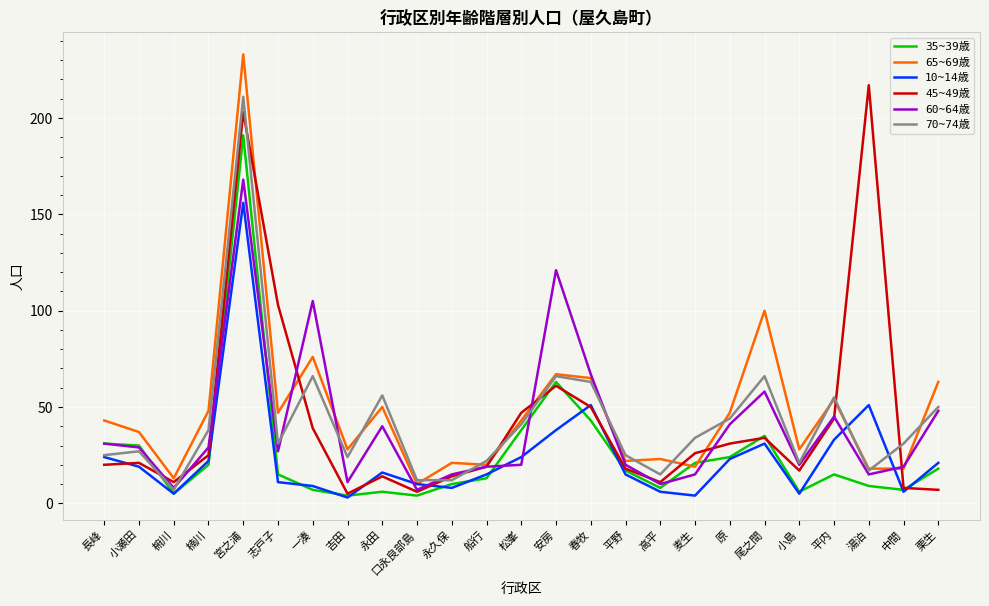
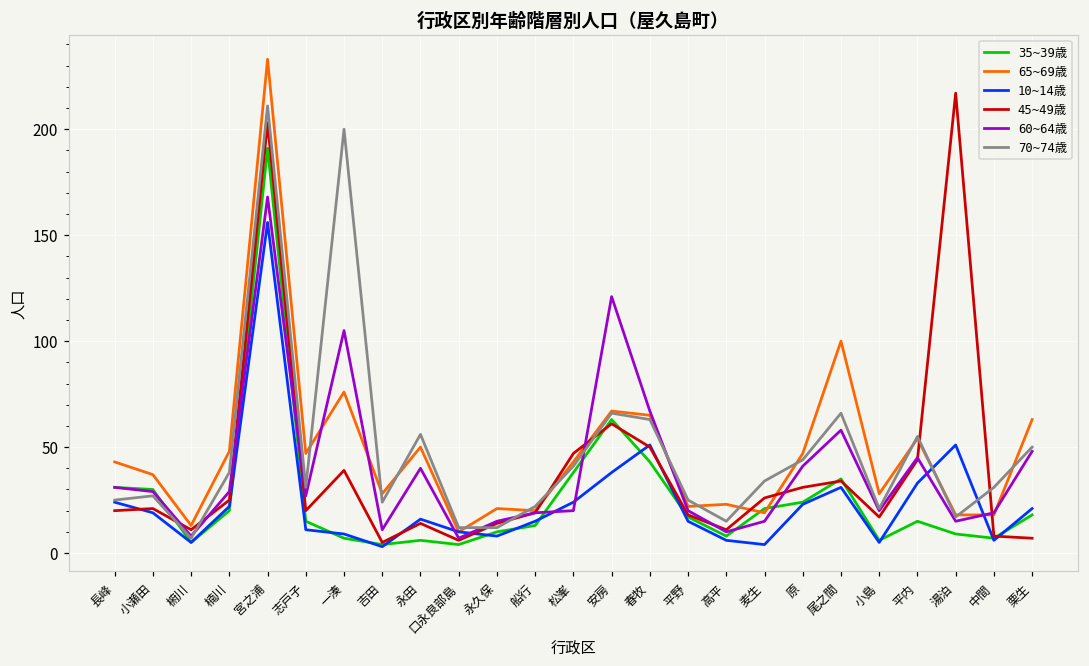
  {
    "35~39歳": {
      "楠川": 20,
      "宮之浦": 191,
      "志戸子": 15,
      "一湊": 7,
      "永田": 6,
      "口永良部島": 4,
      "永久保": 10,
      "船行": 13,
      "松峯": 38,
      "安房": 63,
      "春牧": 43,
      "高平": 8,
      "麦生": 21,
      "平内": 15,
      "湯泊": 9,
      "栗生": 18
    },
    "65~69歳": {
      "長峰": 43,
      "小瀬田": 37,
      "椨川": 13,
      "楠川": 48,
      "宮之浦": 233,
      "志戸子": 47,
      "一湊": 76,
      "吉田": 28,
      "永田": 50,
      "永久保": 21,
      "松峯": 43,
      "春牧": 65,
      "平野": 22,
      "高平": 23,
      "麦生": 19,
      "原": 47,
      "尾之間": 100,
      "小島": 28,
      "栗生": 63
    },
    "10~14歳": {
      "小瀬田": 19,
      "楠川": 22,
      "宮之浦": 156,
      "志戸子": 11,
      "一湊": 9,
      "永田": 16,
      "永久保": 8,
      "船行": 15,
      "松峯": 24,
      "安房": 38,
      "平野": 15,
      "高平": 6,
      "麦生": 4,
      "尾之間": 31,
      "平内": 33,
      "湯泊": 51,
      "栗生": 21
    },
    "45~49歳": {
      "長峰": 20,
      "小瀬田": 21,
      "椨川": 11,
      "楠川": 25,
      "宮之浦": 203,
-     "志戸子": 103,
+     "志戸子": 20,
      "一湊": 39,
      "永田": 14,
      "松峯": 47,
      "安房": 61,
      "麦生": 26,
      "原": 31,
      "小島": 17,
      "湯泊": 217,
      "栗生": 7
    },
    "60~64歳": {
      "楠川": 29,
      "宮之浦": 168,
      "志戸子": 27,
      "一湊": 105,
      "吉田": 11,
      "永田": 40,
      "松峯": 20,
      "安房": 121,
      "春牧": 67,
      "平野": 20,
      "麦生": 15,
      "原": 41,
      "尾之間": 58,
      "湯泊": 15,
      "栗生": 48
    },
    "70~74歳": {
      "小瀬田": 27,
      "楠川": 38,
      "宮之浦": 211,
      "志戸子": 31,
-     "一湊": 66,
+     "一湊": 200,
      "吉田": 24,
      "永田": 56,
      "口永良部島": 12,
      "永久保": 12,
      "船行": 22,
      "松峯": 41,
      "春牧": 63,
      "平野": 25,
      "高平": 15,
      "麦生": 34,
      "原": 44,
      "尾之間": 66,
      "中間": 31,
      "栗生": 50
    }
  }
